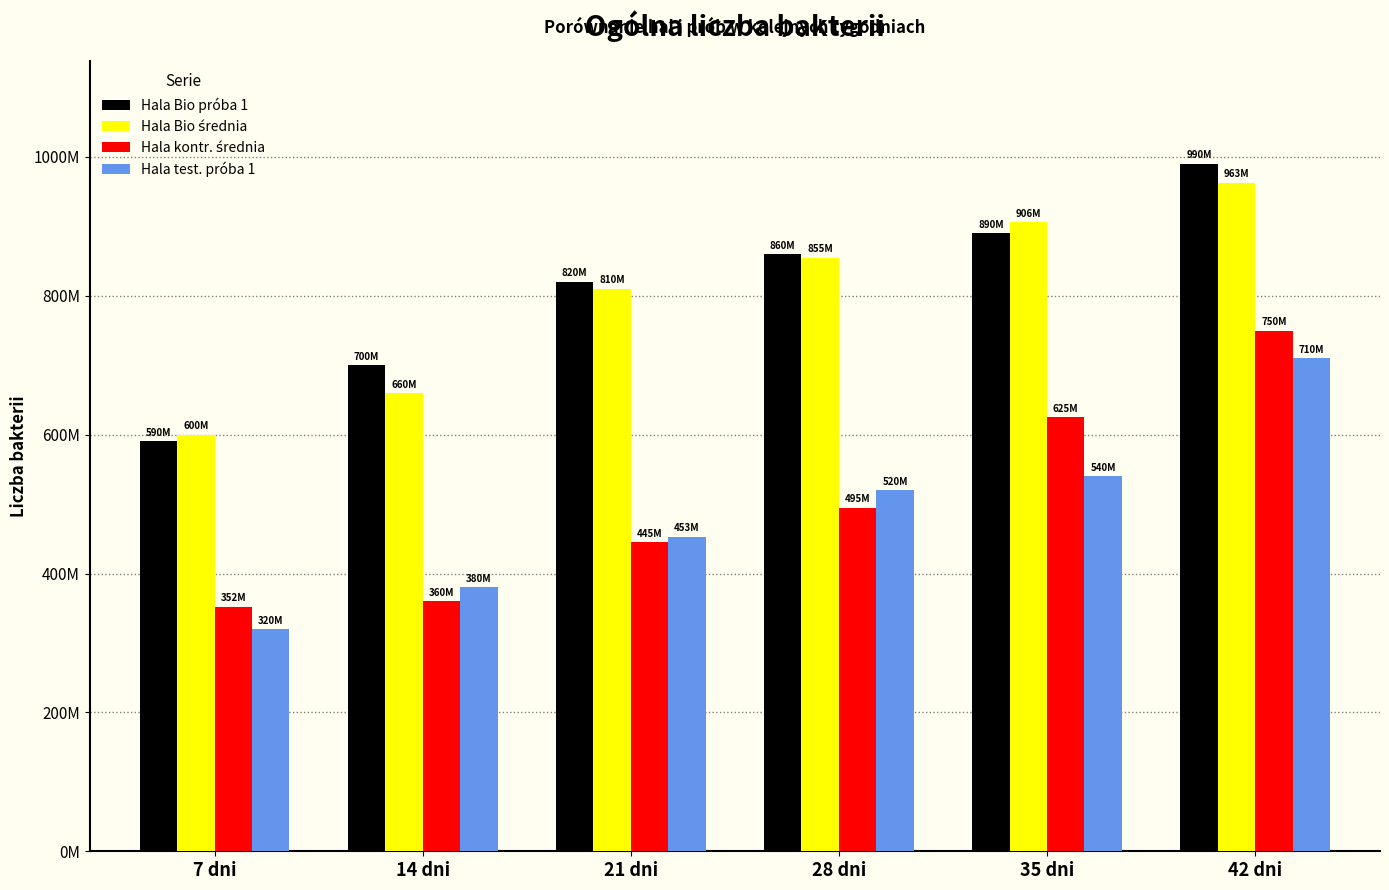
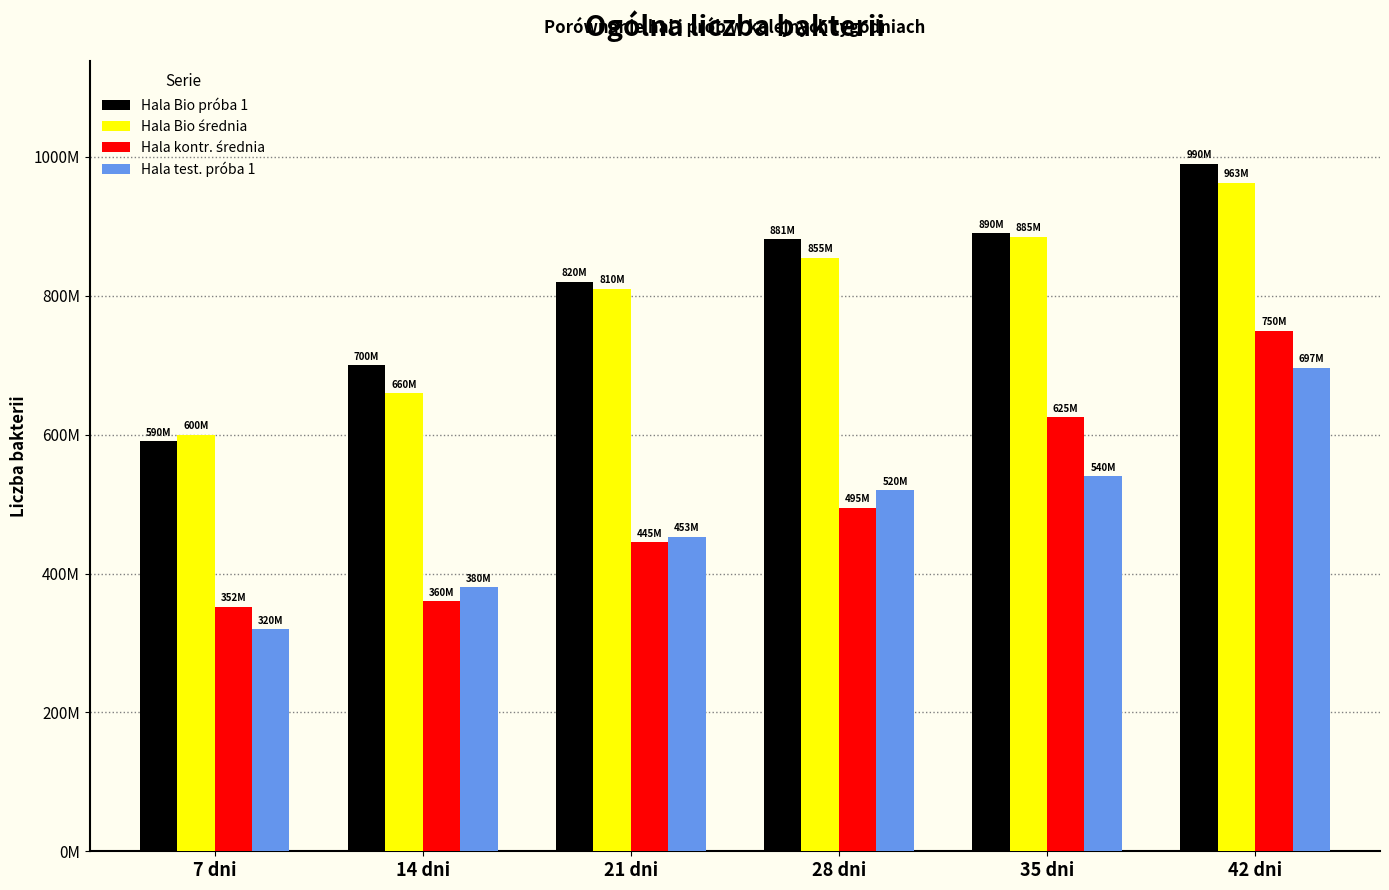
  {
    "Hala Bio próba 1": {
      "7 dni": "590M",
      "14 dni": "700M",
      "21 dni": "820M",
-     "28 dni": "860M",
+     "28 dni": "881M",
      "35 dni": "890M",
      "42 dni": "990M"
    },
    "Hala Bio średnia": {
      "7 dni": "600M",
      "14 dni": "660M",
      "21 dni": "810M",
      "28 dni": "855M",
-     "35 dni": "906M",
+     "35 dni": "885M",
      "42 dni": "963M"
    },
    "Hala kontr. średnia": {
      "7 dni": "352M",
      "14 dni": "360M",
      "21 dni": "445M",
      "28 dni": "495M",
      "35 dni": "625M",
      "42 dni": "750M"
    },
    "Hala test. próba 1": {
      "7 dni": "320M",
      "14 dni": "380M",
      "21 dni": "453M",
      "28 dni": "520M",
      "35 dni": "540M",
-     "42 dni": "710M"
+     "42 dni": "697M"
    }
  }
